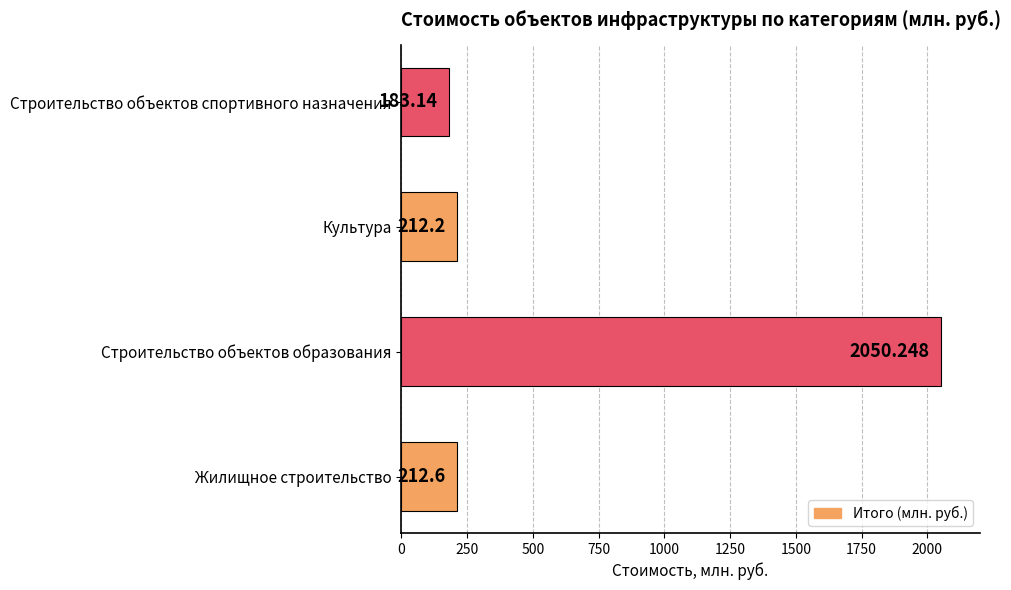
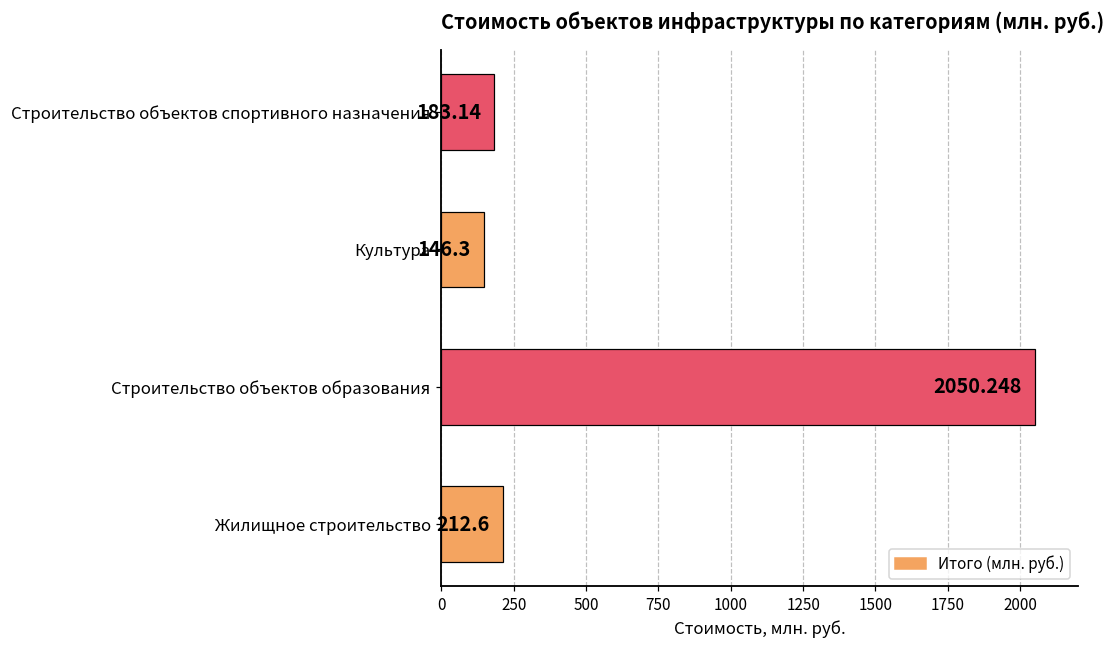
  {
    "Строительство объектов спортивного назначения": 183.14,
-   "Культура": 212.2,
+   "Культура": 146.3,
    "Строительство объектов образования": 2050.248,
    "Жилищное строительство": 212.6
  }
